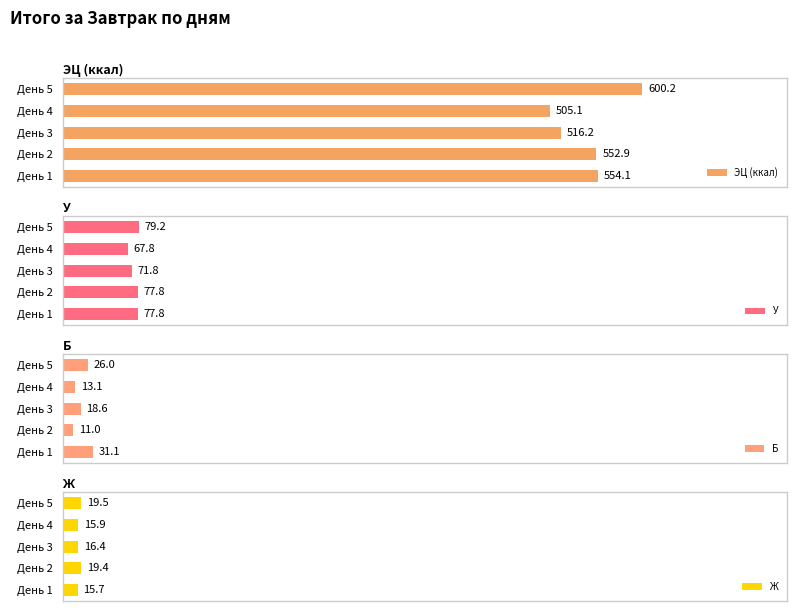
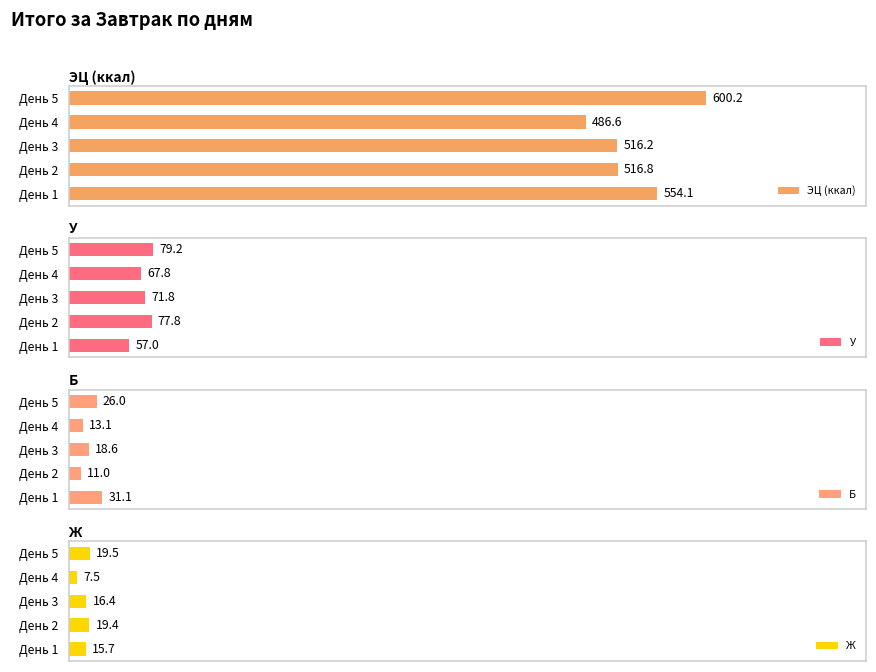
  {
    "ЭЦ (ккал)": {
      "День 5": 600.2,
-     "День 4": 505.1,
+     "День 4": 486.6,
      "День 3": 516.2,
-     "День 2": 552.9,
+     "День 2": 516.8,
      "День 1": 554.1
    },
    "У": {
      "День 5": 79.2,
      "День 4": 67.8,
      "День 3": 71.8,
      "День 2": 77.8,
-     "День 1": 77.8
+     "День 1": 57.0
    },
    "Б": {
      "День 5": 26.0,
      "День 4": 13.1,
      "День 3": 18.6,
      "День 2": 11.0,
      "День 1": 31.1
    },
    "Ж": {
      "День 5": 19.5,
-     "День 4": 15.9,
+     "День 4": 7.5,
      "День 3": 16.4,
      "День 2": 19.4,
      "День 1": 15.7
    }
  }
